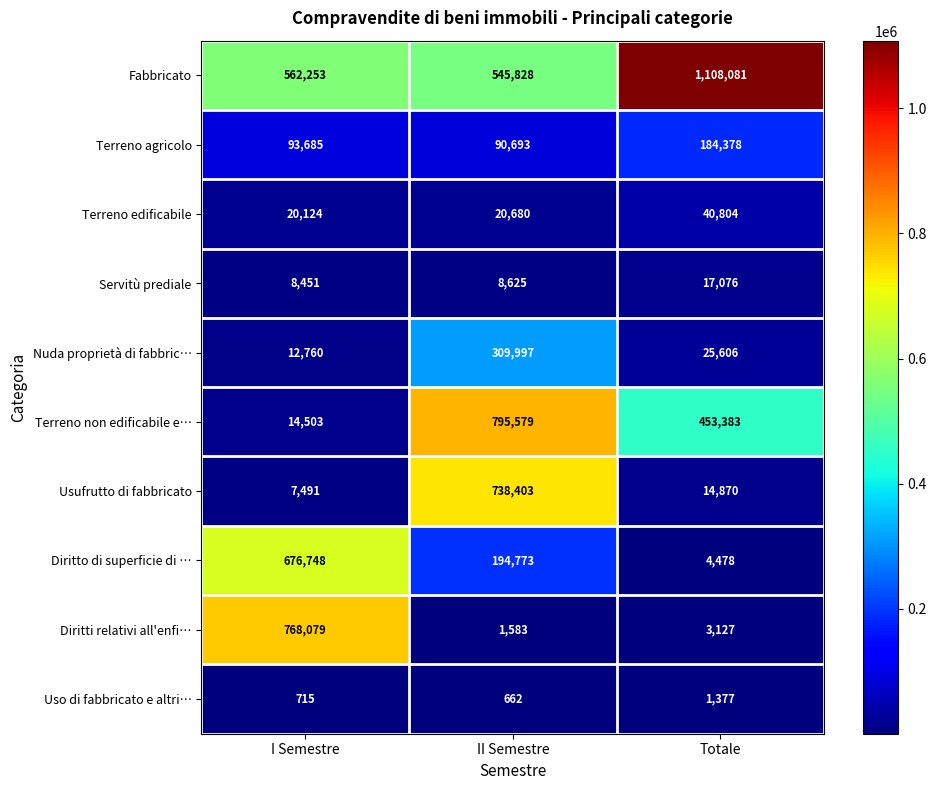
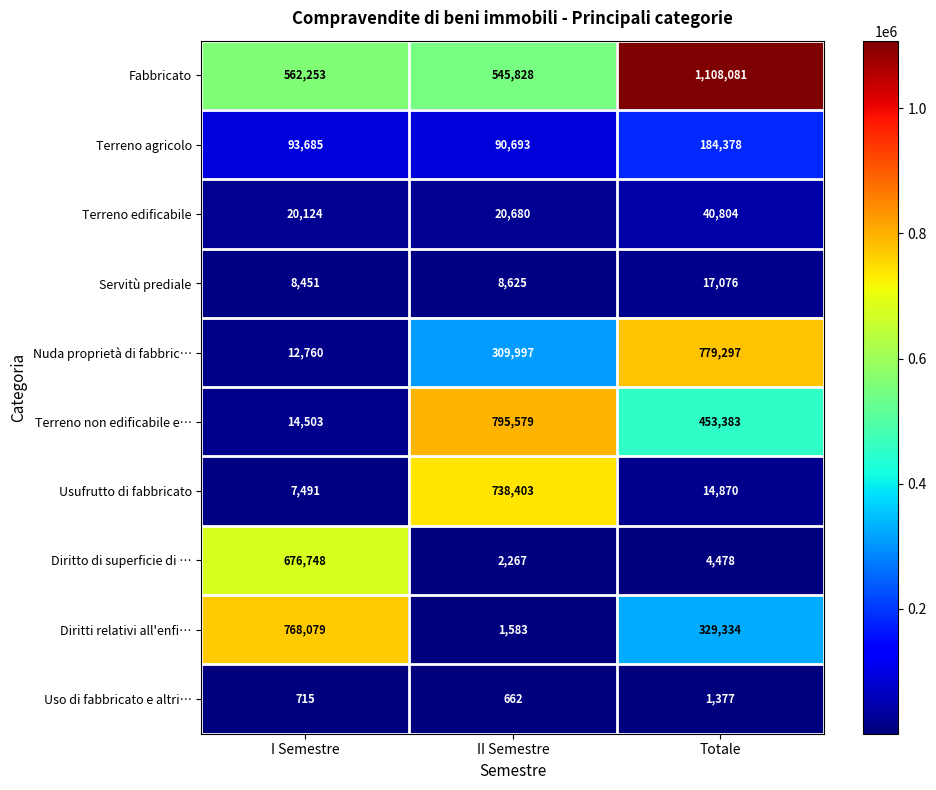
  {
    "Fabbricato": {
      "I Semestre": "562,253",
      "II Semestre": "545,828",
      "Totale": "1,108,081"
    },
    "Terreno agricolo": {
      "I Semestre": "93,685",
      "II Semestre": "90,693",
      "Totale": "184,378"
    },
    "Terreno edificabile": {
      "I Semestre": "20,124",
      "II Semestre": "20,680",
      "Totale": "40,804"
    },
    "Servitù prediale": {
      "I Semestre": "8,451",
      "II Semestre": "8,625",
      "Totale": "17,076"
    },
    "Nuda proprietà di fabbric…": {
      "I Semestre": "12,760",
      "II Semestre": "309,997",
-     "Totale": "25,606"
+     "Totale": "779,297"
    },
    "Terreno non edificabile e…": {
      "I Semestre": "14,503",
      "II Semestre": "795,579",
      "Totale": "453,383"
    },
    "Usufrutto di fabbricato": {
      "I Semestre": "7,491",
      "II Semestre": "738,403",
      "Totale": "14,870"
    },
    "Diritto di superficie di …": {
      "I Semestre": "676,748",
-     "II Semestre": "194,773",
+     "II Semestre": "2,267",
      "Totale": "4,478"
    },
    "Diritti relativi all'enfi…": {
      "I Semestre": "768,079",
      "II Semestre": "1,583",
-     "Totale": "3,127"
+     "Totale": "329,334"
    },
    "Uso di fabbricato e altri…": {
      "I Semestre": "715",
      "II Semestre": "662",
      "Totale": "1,377"
    }
  }
